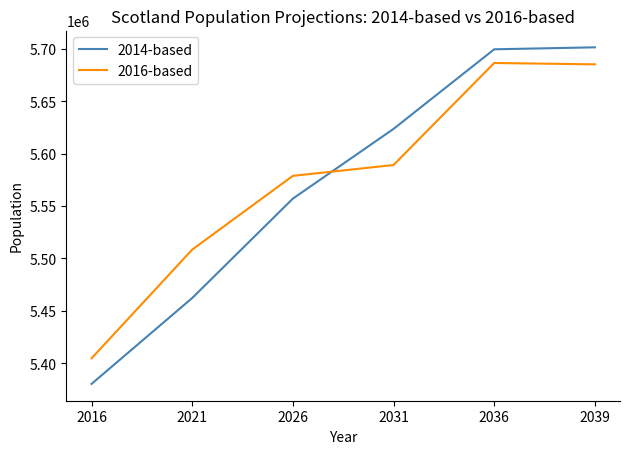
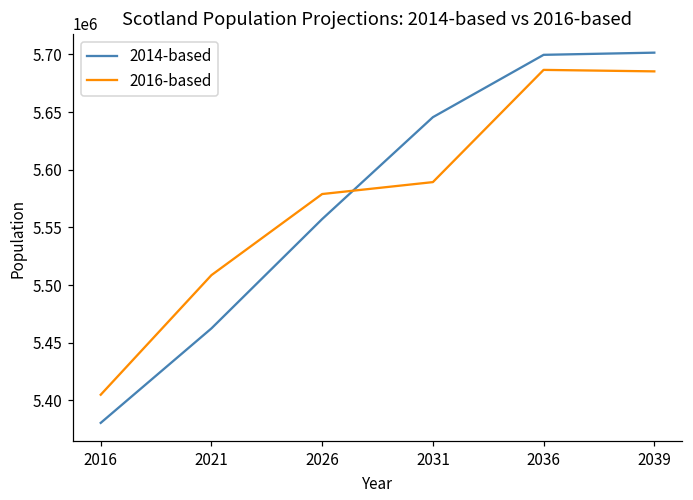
  {
    "2014-based": {
      "2016": 5380000,
      "2021": 5462000,
      "2026": 5557000,
-     "2031": 5624000,
+     "2031": 5645000,
      "2036": 5700000,
      "2039": 5701000
    },
    "2016-based": {
      "2016": 5405000,
      "2021": 5508000,
      "2026": 5579000,
      "2031": 5589000,
      "2036": 5687000,
      "2039": 5685000
    }
  }
